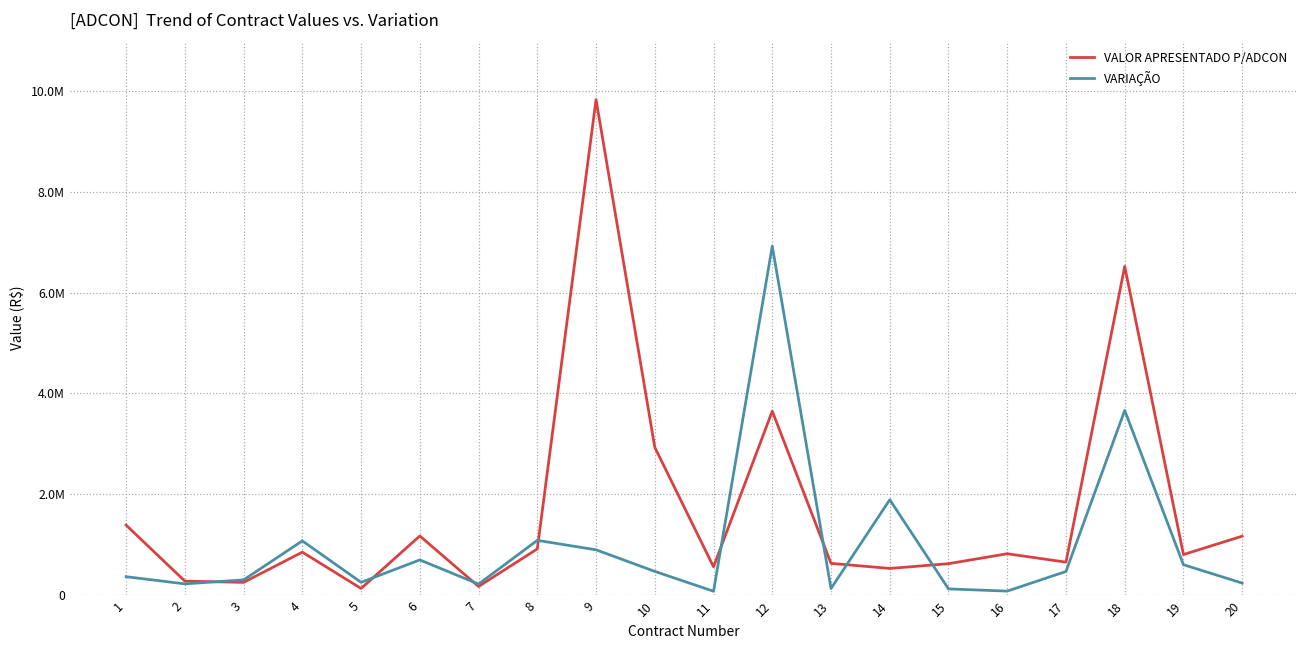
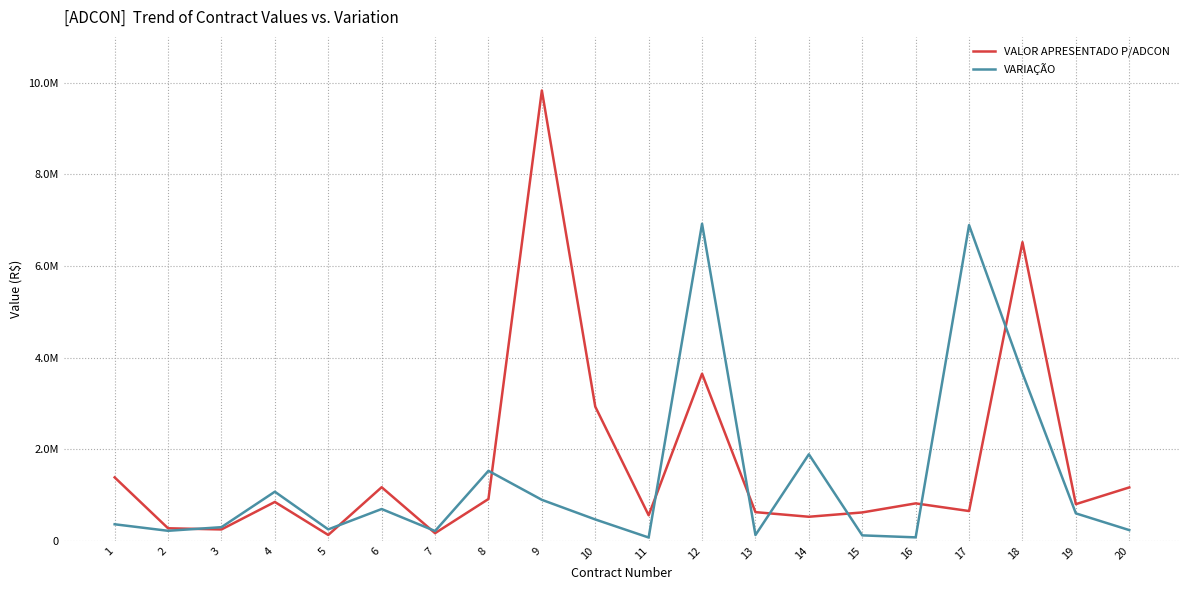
  {
    "VALOR APRESENTADO P/ADCON": {
      "1": 1400000,
      "4": 800000,
      "5": 100000,
      "6": 1200000,
      "8": 900000,
      "9": 9800000,
      "10": 2900000,
      "11": 600000,
      "12": 3600000,
      "13": 600000,
      "14": 500000,
      "15": 600000,
      "16": 800000,
      "17": 600000,
      "18": 6500000,
      "19": 800000,
      "20": 1200000
    },
    "VARIAÇÃO": {
      "1": 400000,
      "4": 1100000,
      "5": 200000,
      "6": 700000,
-     "8": 1100000,
+     "8": 1500000,
      "9": 900000,
      "10": 500000,
      "11": 100000,
      "12": 6900000,
      "13": 100000,
      "14": 1900000,
      "15": 100000,
      "16": 100000,
-     "17": 500000,
+     "17": 6900000,
      "18": 3700000,
      "19": 600000,
      "20": 200000
    }
  }
